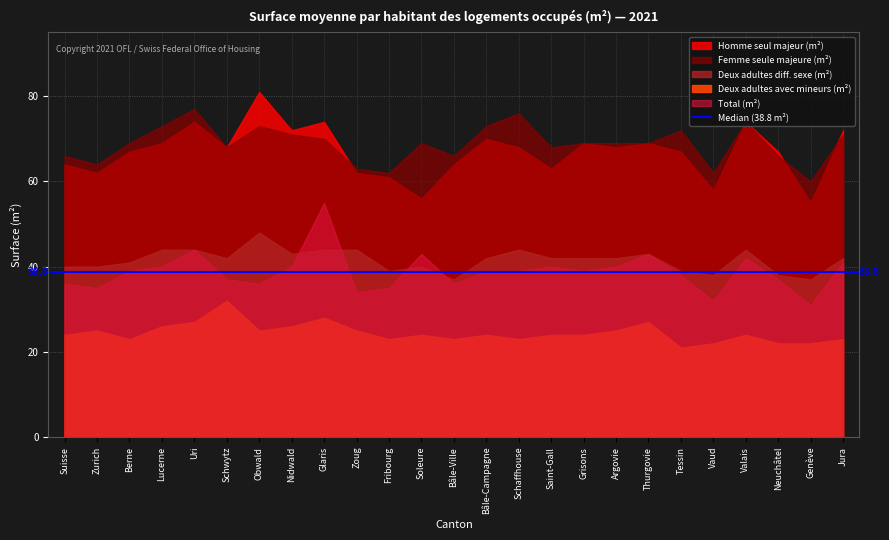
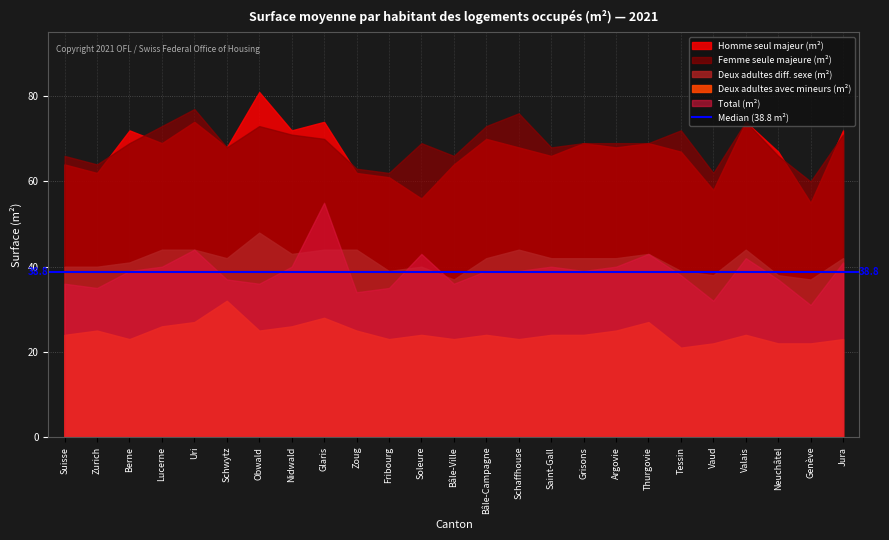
  {
    "Homme seul majeur (m²)": {
      "Suisse": 64,
      "Zurich": 62,
-     "Berne": 67,
+     "Berne": 72,
      "Lucerne": 69,
      "Uri": 74,
      "Obwald": 81,
      "Nidwald": 72,
      "Glaris": 74,
      "Zoug": 62,
      "Fribourg": 61,
      "Soleure": 56,
      "Bâle-Ville": 64,
      "Bâle-Campagne": 70,
      "Schaffhouse": 68,
-     "Saint-Gall": 63,
+     "Saint-Gall": 66,
      "Argovie": 68,
      "Tessin": 67,
      "Vaud": 58,
      "Neuchâtel": 67,
      "Genève": 55,
      "Jura": 72
    },
    "Femme seule majeure (m²)": {
      "Suisse": 66,
      "Zurich": 64,
      "Berne": 69,
      "Lucerne": 73,
      "Uri": 77,
      "Obwald": 73,
      "Nidwald": 71,
      "Glaris": 70,
      "Zoug": 63,
      "Fribourg": 62,
      "Soleure": 69,
      "Bâle-Ville": 66,
      "Bâle-Campagne": 73,
      "Schaffhouse": 76,
      "Saint-Gall": 68,
      "Argovie": 69,
      "Tessin": 72,
      "Vaud": 62,
      "Neuchâtel": 66,
      "Genève": 60,
      "Jura": 71
    },
    "Deux adultes avec mineurs (m²)": {
      "Suisse": 24,
      "Zurich": 25,
      "Berne": 23,
      "Lucerne": 26,
      "Uri": 27,
      "Schwytz": 32,
      "Obwald": 25,
      "Nidwald": 26,
      "Glaris": 28,
      "Zoug": 25,
      "Fribourg": 23,
      "Soleure": 24,
      "Bâle-Ville": 23,
      "Bâle-Campagne": 24,
      "Schaffhouse": 23,
      "Saint-Gall": 24,
      "Grisons": 24,
      "Argovie": 25,
      "Thurgovie": 27,
      "Tessin": 21,
      "Vaud": 22,
      "Valais": 24,
      "Neuchâtel": 22,
      "Genève": 22,
      "Jura": 23
    }
  }
